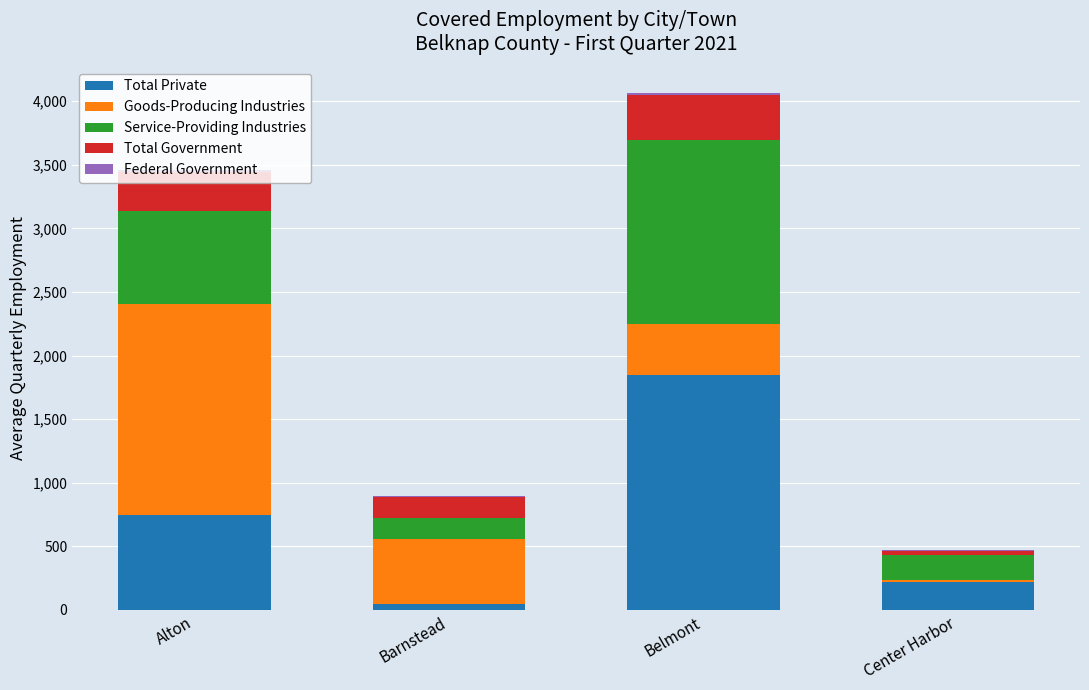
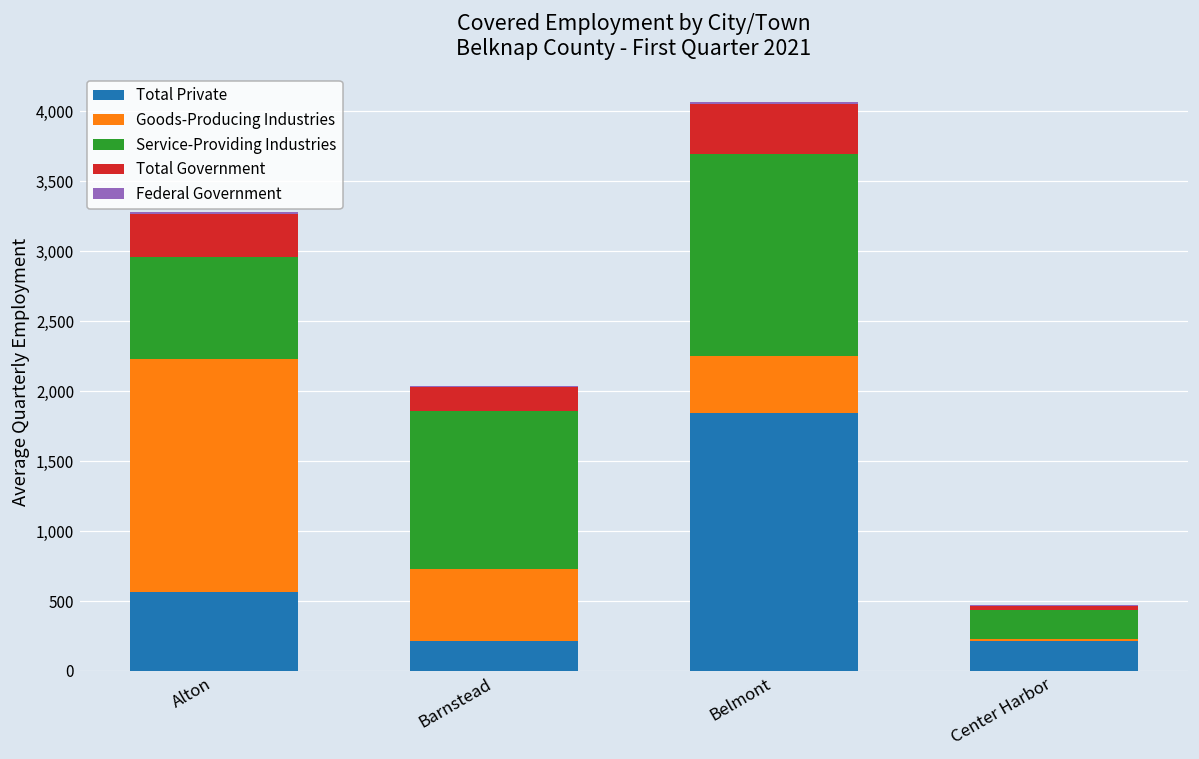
  {
    "Total Private": {
-     "Alton": "750",
-     "Barnstead": "50",
+     "Alton": "570",
+     "Barnstead": "220",
      "Belmont": "1,850",
      "Center Harbor": "220"
    },
    "Goods-Producing Industries": {
      "Alton": "1,660",
      "Barnstead": "510",
      "Belmont": "400"
    },
    "Service-Providing Industries": {
      "Alton": "730",
-     "Barnstead": "160",
+     "Barnstead": "1,130",
      "Belmont": "1,440",
      "Center Harbor": "200"
    },
    "Total Government": {
      "Barnstead": "170",
      "Belmont": "360",
      "Center Harbor": "30"
    }
  }
